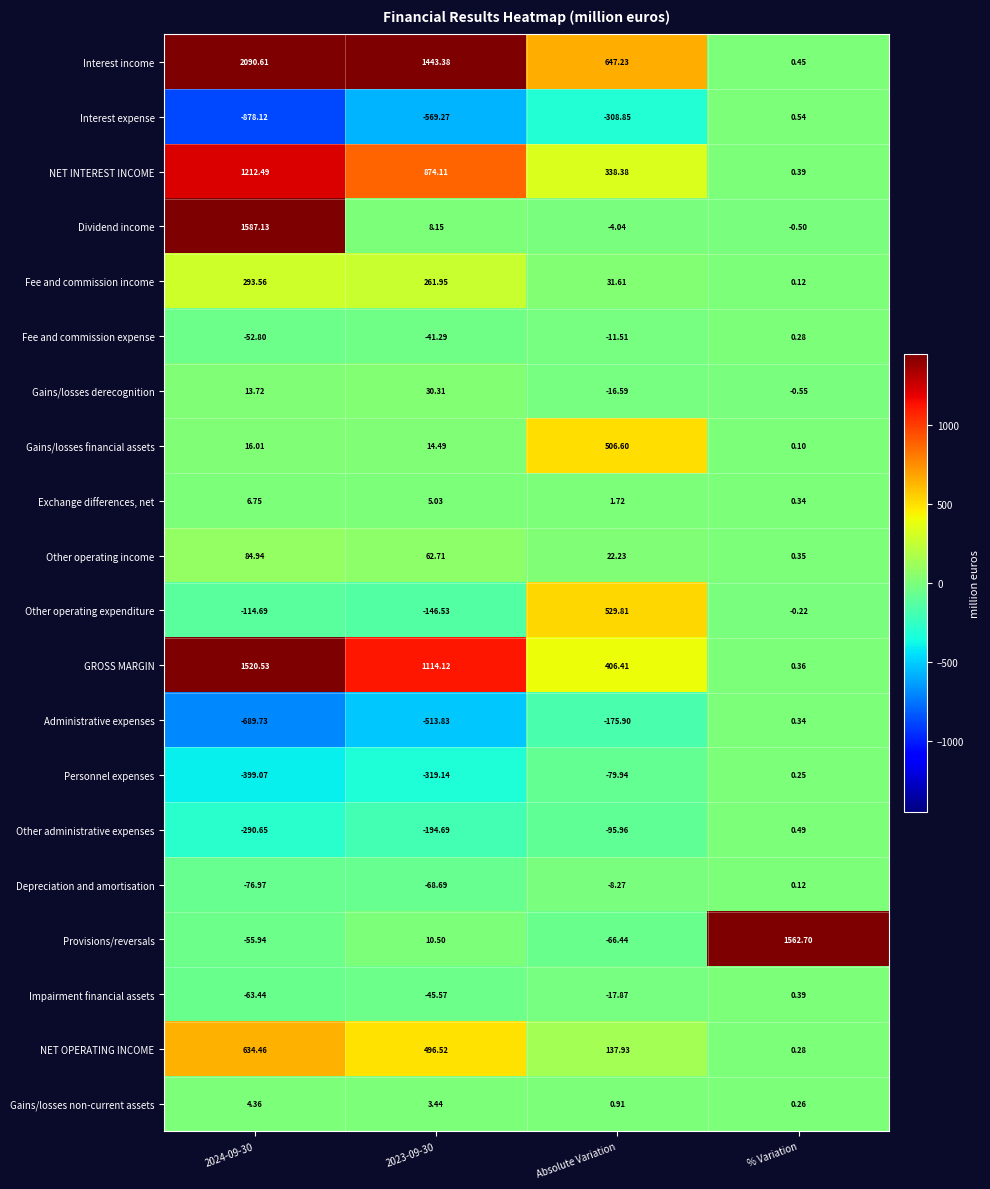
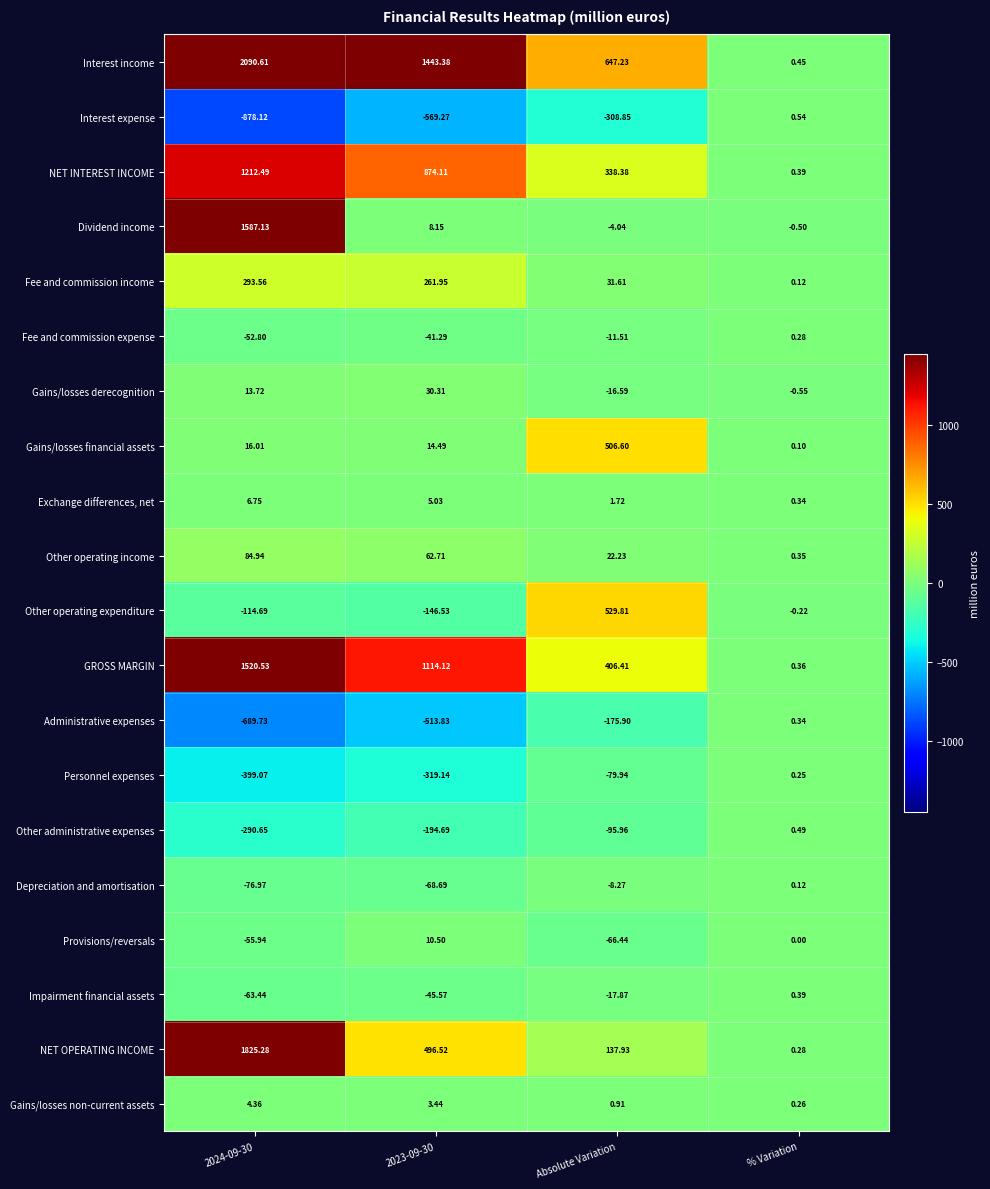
  {
    "Interest income": {
      "2024-09-30": 2090.61,
      "2023-09-30": 1443.38,
      "Absolute Variation": 647.23,
      "% Variation": 0.45
    },
    "Interest expense": {
      "2024-09-30": -878.12,
      "2023-09-30": -569.27,
      "Absolute Variation": -308.85,
      "% Variation": 0.54
    },
    "NET INTEREST INCOME": {
      "2024-09-30": 1212.49,
      "2023-09-30": 874.11,
      "Absolute Variation": 338.38,
      "% Variation": 0.39
    },
    "Dividend income": {
      "2024-09-30": 1587.13,
      "2023-09-30": 8.15,
      "Absolute Variation": -4.04,
      "% Variation": -0.50
    },
    "Fee and commission income": {
      "2024-09-30": 293.56,
      "2023-09-30": 261.95,
      "Absolute Variation": 31.61,
      "% Variation": 0.12
    },
    "Fee and commission expense": {
      "2024-09-30": -52.80,
      "2023-09-30": -41.29,
      "Absolute Variation": -11.51,
      "% Variation": 0.28
    },
    "Gains/losses derecognition": {
      "2024-09-30": 13.72,
      "2023-09-30": 30.31,
      "Absolute Variation": -16.59,
      "% Variation": -0.55
    },
    "Gains/losses financial assets": {
      "2024-09-30": 16.01,
      "2023-09-30": 14.49,
      "Absolute Variation": 506.60,
      "% Variation": 0.10
    },
    "Exchange differences, net": {
      "2024-09-30": 6.75,
      "2023-09-30": 5.03,
      "Absolute Variation": 1.72,
      "% Variation": 0.34
    },
    "Other operating income": {
      "2024-09-30": 84.94,
      "2023-09-30": 62.71,
      "Absolute Variation": 22.23,
      "% Variation": 0.35
    },
    "Other operating expenditure": {
      "2024-09-30": -114.69,
      "2023-09-30": -146.53,
      "Absolute Variation": 529.81,
      "% Variation": -0.22
    },
    "GROSS MARGIN": {
      "2024-09-30": 1520.53,
      "2023-09-30": 1114.12,
      "Absolute Variation": 406.41,
      "% Variation": 0.36
    },
    "Administrative expenses": {
      "2024-09-30": -689.73,
      "2023-09-30": -513.83,
      "Absolute Variation": -175.90,
      "% Variation": 0.34
    },
    "Personnel expenses": {
      "2024-09-30": -399.07,
      "2023-09-30": -319.14,
      "Absolute Variation": -79.94,
      "% Variation": 0.25
    },
    "Other administrative expenses": {
      "2024-09-30": -290.65,
      "2023-09-30": -194.69,
      "Absolute Variation": -95.96,
      "% Variation": 0.49
    },
    "Depreciation and amortisation": {
      "2024-09-30": -76.97,
      "2023-09-30": -68.69,
      "Absolute Variation": -8.27,
      "% Variation": 0.12
    },
    "Provisions/reversals": {
      "2024-09-30": -55.94,
      "2023-09-30": 10.50,
      "Absolute Variation": -66.44,
-     "% Variation": 1562.70
+     "% Variation": 0.00
    },
    "Impairment financial assets": {
      "2024-09-30": -63.44,
      "2023-09-30": -45.57,
      "Absolute Variation": -17.87,
      "% Variation": 0.39
    },
    "NET OPERATING INCOME": {
-     "2024-09-30": 634.46,
+     "2024-09-30": 1825.28,
      "2023-09-30": 496.52,
      "Absolute Variation": 137.93,
      "% Variation": 0.28
    },
    "Gains/losses non-current assets": {
      "2024-09-30": 4.36,
      "2023-09-30": 3.44,
      "Absolute Variation": 0.91,
      "% Variation": 0.26
    }
  }
